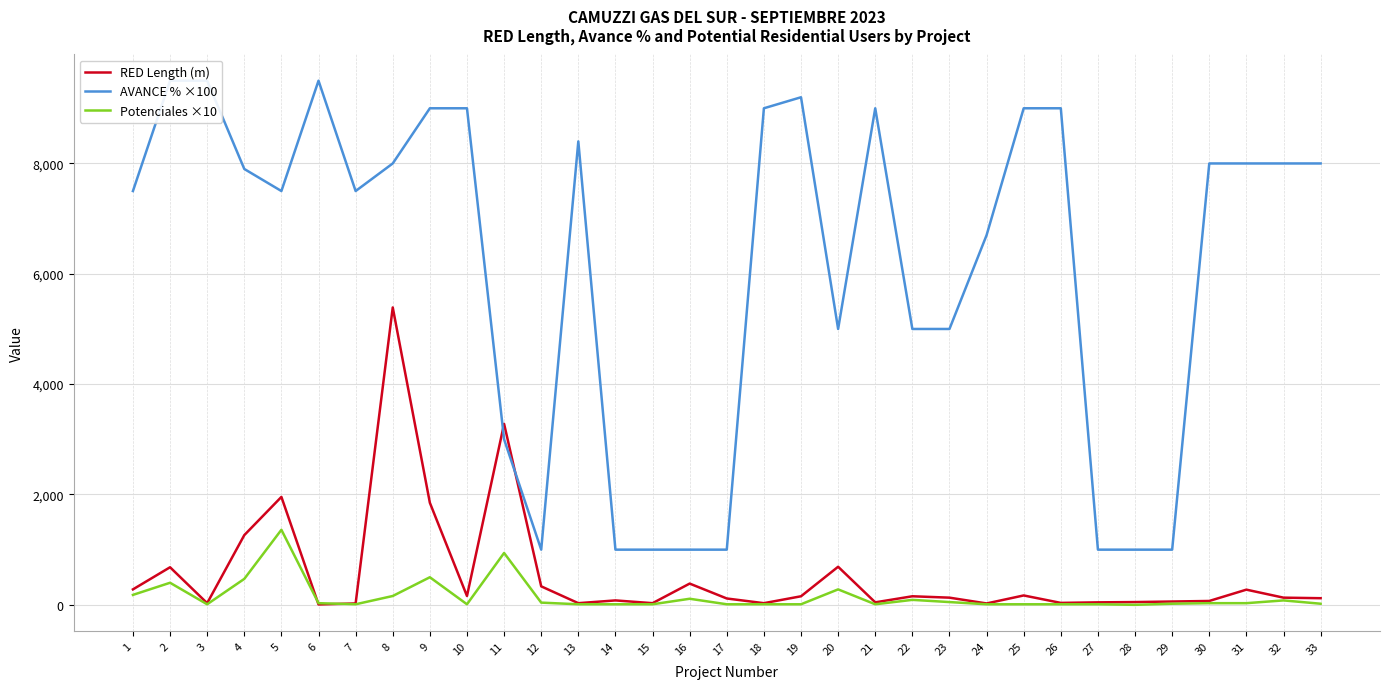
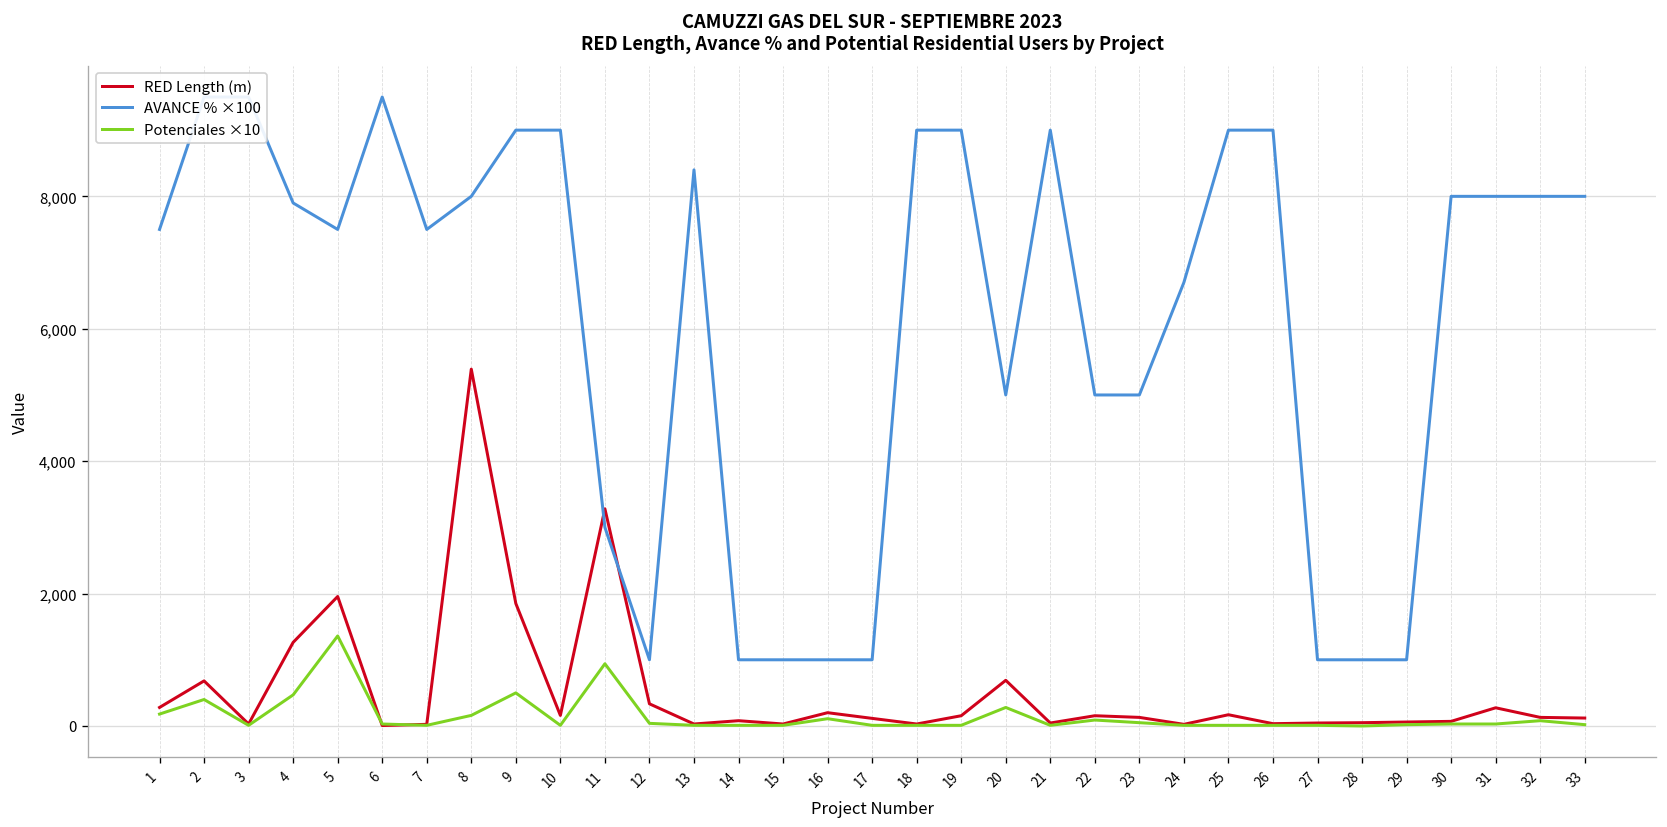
  {
    "RED Length (m)": {
      "1": "300",
      "2": "700",
      "4": "1,300",
      "5": "2,000",
      "8": "5,400",
      "9": "1,900",
      "10": "200",
      "11": "3,300",
      "12": "300",
      "14": "100",
-     "16": "400",
+     "16": "200",
      "17": "100",
      "19": "200",
      "20": "700",
      "22": "200",
      "23": "100",
      "25": "200",
      "28": "100",
      "31": "300",
      "32": "100",
      "33": "100"
    },
    "AVANCE % ×100": {
      "1": "7,500",
      "4": "7,900",
      "5": "7,500",
      "6": "9,500",
      "7": "7,500",
      "8": "8,000",
      "9": "9,000",
      "10": "9,000",
      "11": "3,000",
      "12": "1,000",
      "13": "8,400",
      "14": "1,000",
      "15": "1,000",
      "16": "1,000",
      "17": "1,000",
      "18": "9,000",
-     "19": "9,200",
+     "19": "9,000",
      "20": "5,000",
      "21": "9,000",
      "22": "5,000",
      "23": "5,000",
      "24": "6,700",
      "25": "9,000",
      "26": "9,000",
      "27": "1,000",
      "28": "1,000",
      "29": "1,000",
      "30": "8,000",
      "31": "8,000",
      "32": "8,000",
      "33": "8,000"
    },
    "Potenciales ×10": {
      "1": "200",
      "2": "400",
      "4": "500",
      "5": "1,400",
      "8": "200",
      "9": "500",
      "10": "0",
      "11": "900",
      "12": "0",
      "14": "0",
      "16": "100",
      "17": "0",
      "19": "0",
      "20": "300",
      "22": "100",
      "23": "100",
      "25": "0",
      "28": "0",
      "31": "0",
      "32": "100",
      "33": "0"
    }
  }
